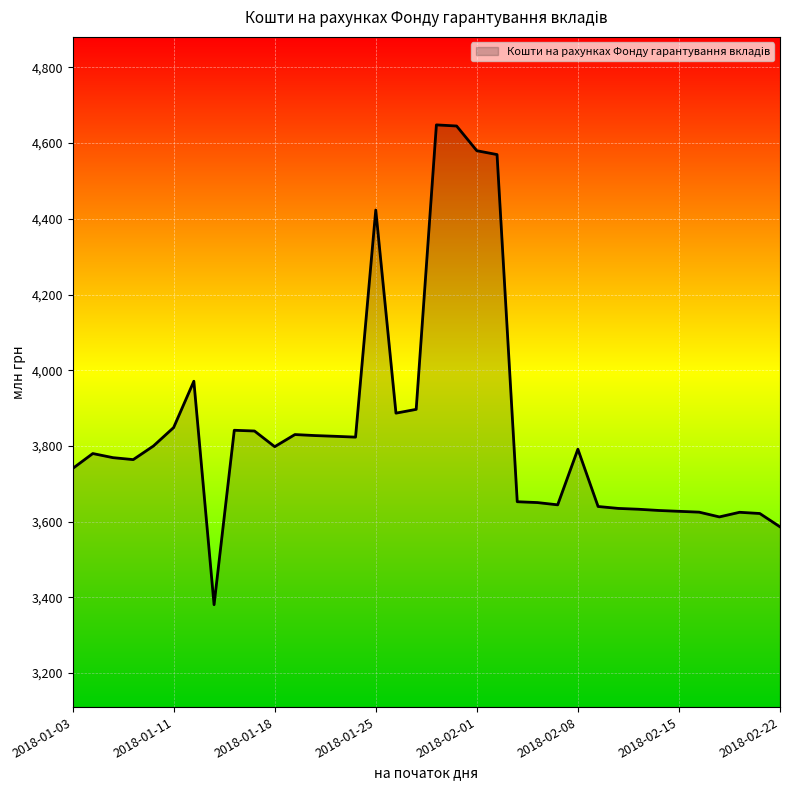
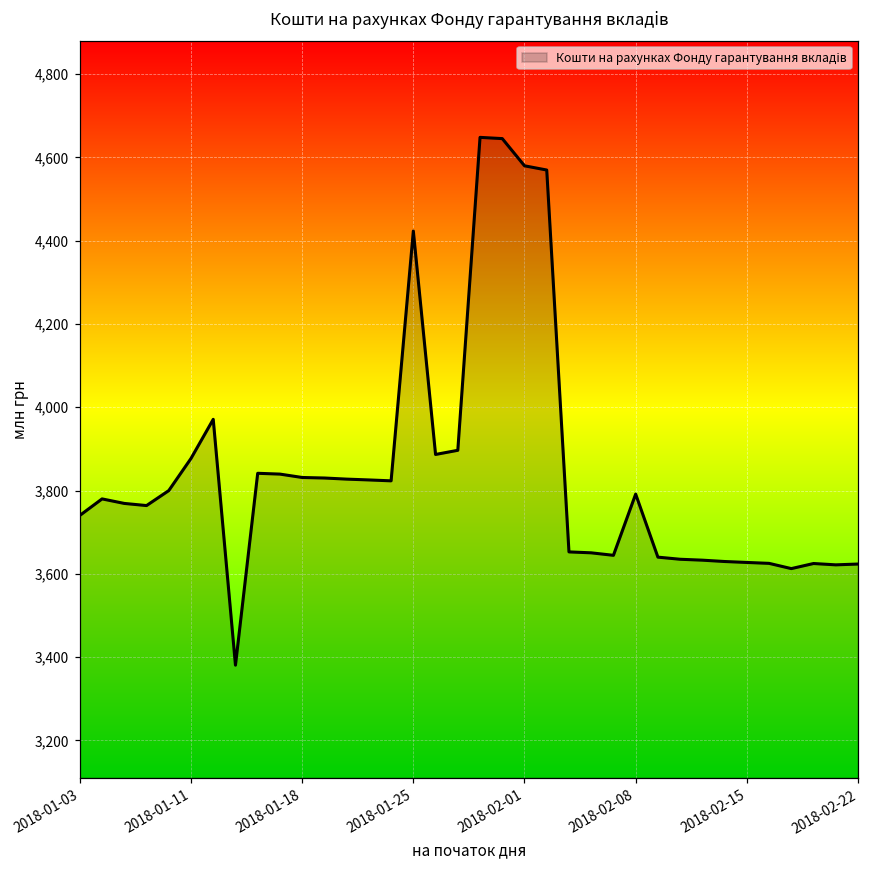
  {
    "2018-01-03": "3,740",
-   "2018-01-11": "3,850",
-   "2018-01-18": "3,800",
+   "2018-01-11": "3,880",
+   "2018-01-18": "3,830",
    "2018-01-25": "4,420",
    "2018-02-01": "4,580",
    "2018-02-08": "3,790",
    "2018-02-15": "3,630",
-   "2018-02-22": "3,590"
+   "2018-02-22": "3,620"
  }
